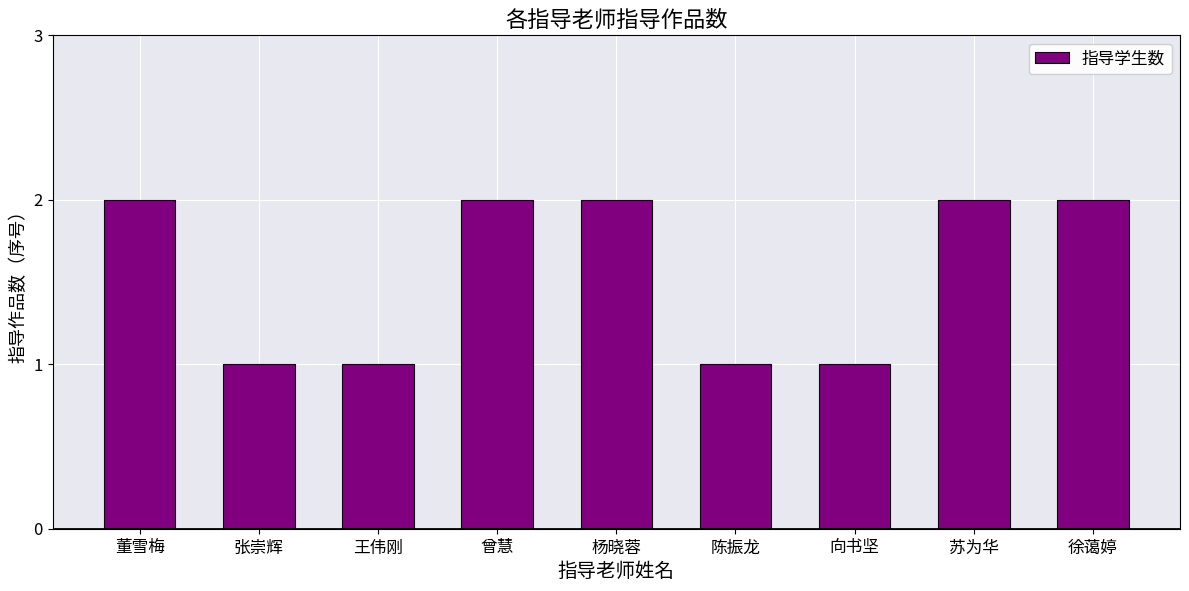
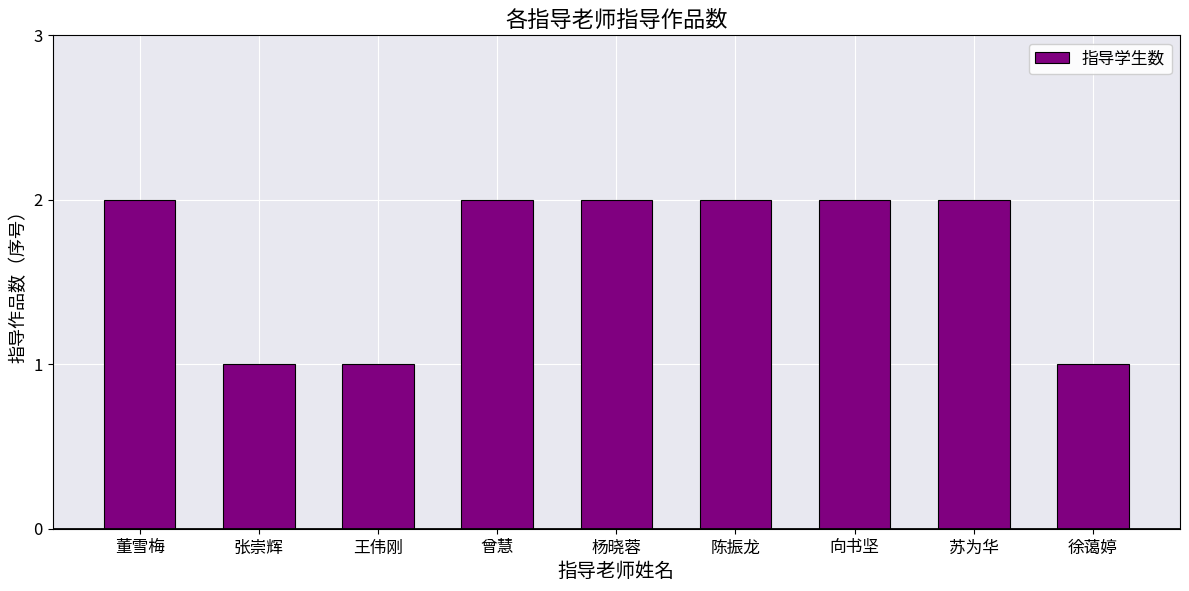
  {
    "董雪梅": 2,
    "张崇辉": 1,
    "王伟刚": 1,
    "曾慧": 2,
    "杨晓蓉": 2,
-   "陈振龙": 1,
-   "向书坚": 1,
+   "陈振龙": 2,
+   "向书坚": 2,
    "苏为华": 2,
-   "徐蔼婷": 2
+   "徐蔼婷": 1
  }
